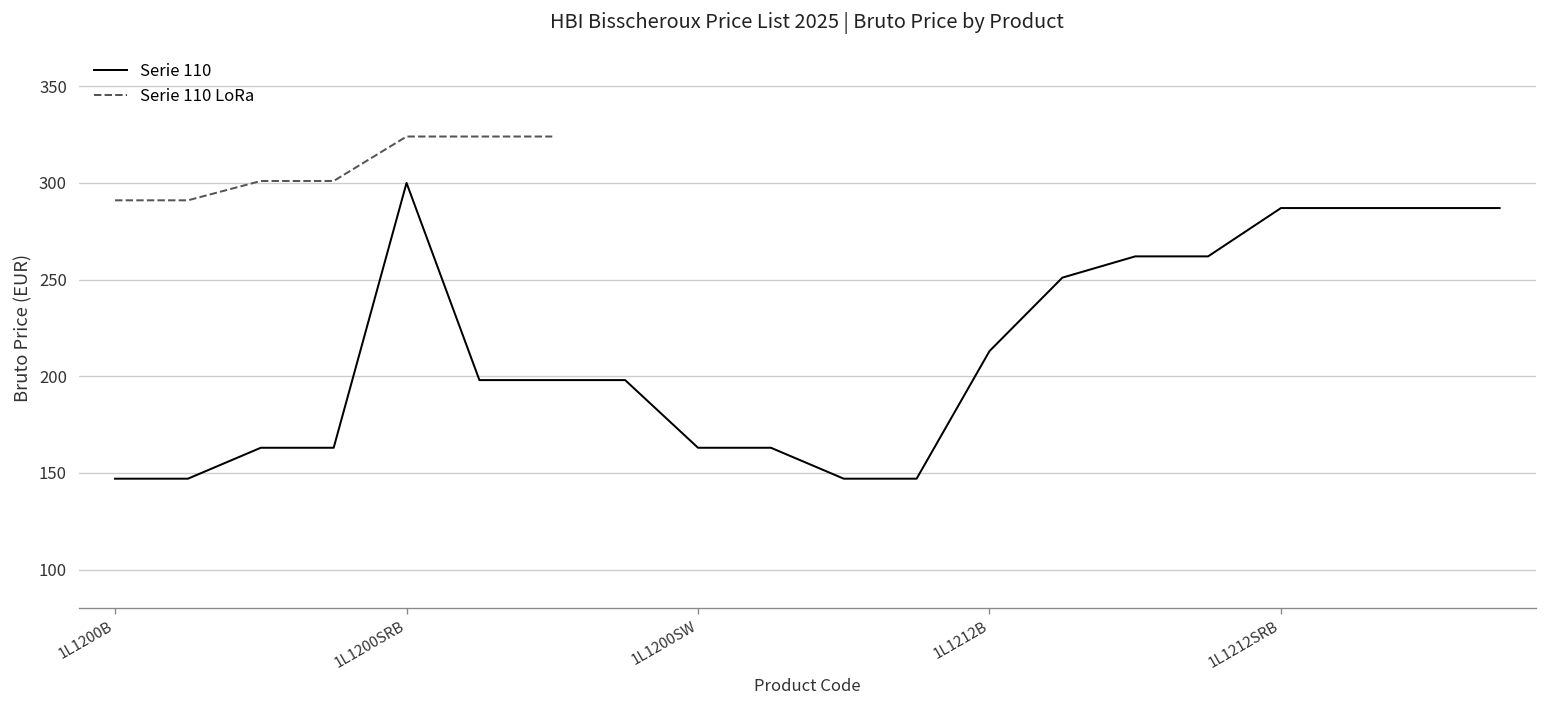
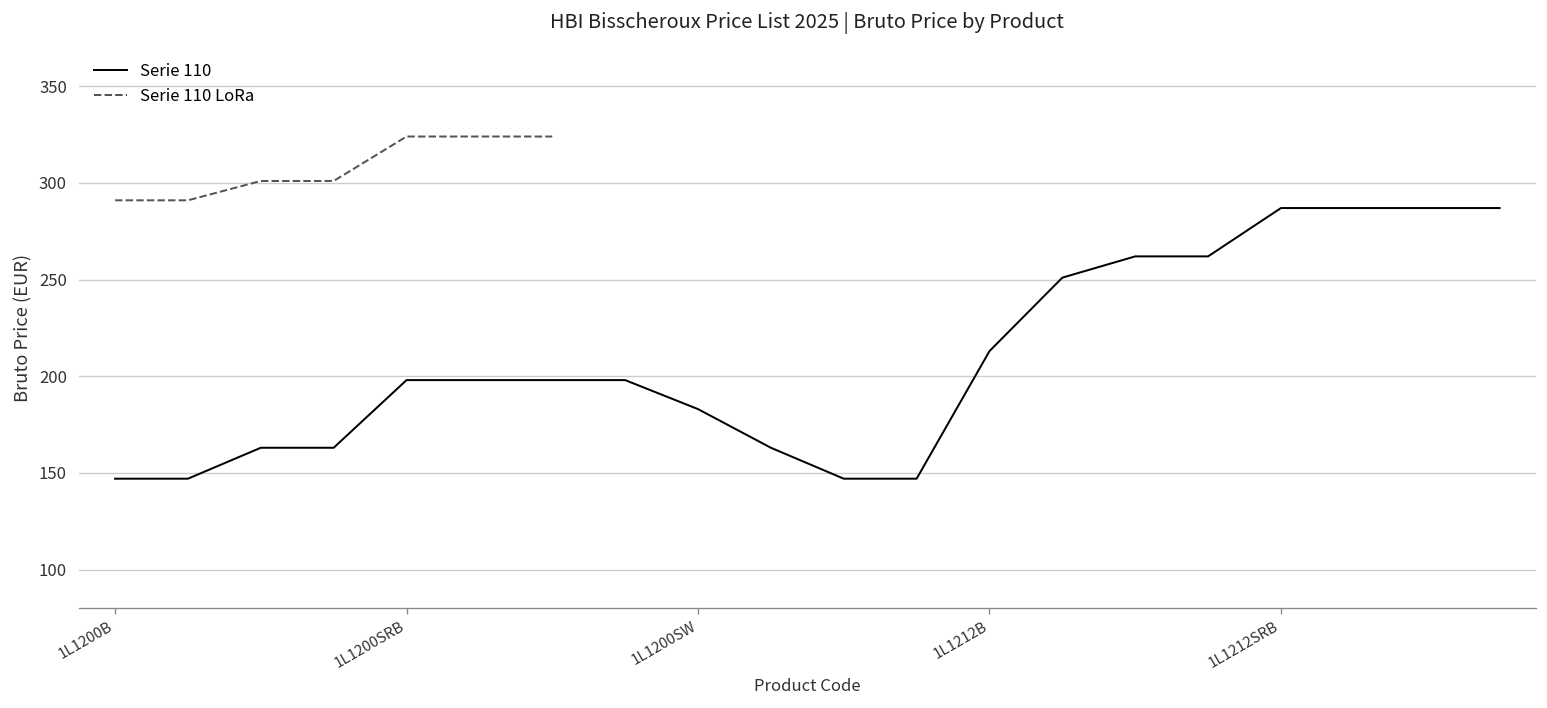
  {
    "Serie 110": {
      "1L1200B": 147,
-     "1L1200SRB": 300,
-     "1L1200SW": 163,
+     "1L1200SRB": 198,
+     "1L1200SW": 183,
      "1L1212B": 213,
      "1L1212SRB": 287
    },
    "Serie 110 LoRa": {
      "1L1200B": 291,
      "1L1200SRB": 324
    }
  }
